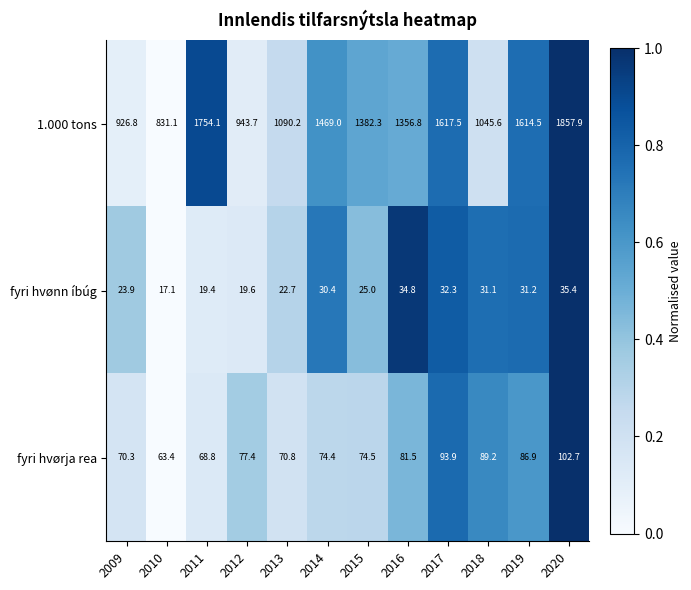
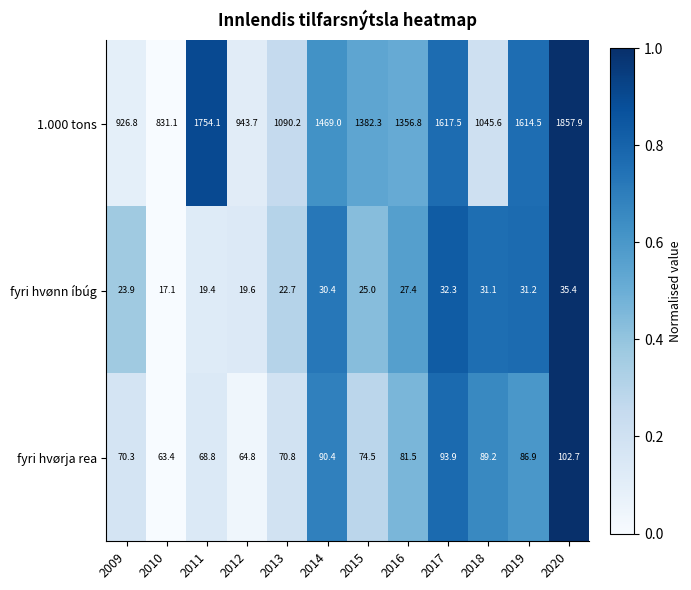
  {
    "1.000 tons": {
      "2009": 926.8,
      "2010": 831.1,
      "2011": 1754.1,
      "2012": 943.7,
      "2013": 1090.2,
      "2014": 1469.0,
      "2015": 1382.3,
      "2016": 1356.8,
      "2017": 1617.5,
      "2018": 1045.6,
      "2019": 1614.5,
      "2020": 1857.9
    },
    "fyri hvønn íbúg": {
      "2009": 23.9,
      "2010": 17.1,
      "2011": 19.4,
      "2012": 19.6,
      "2013": 22.7,
      "2014": 30.4,
      "2015": 25.0,
-     "2016": 34.8,
+     "2016": 27.4,
      "2017": 32.3,
      "2018": 31.1,
      "2019": 31.2,
      "2020": 35.4
    },
    "fyri hvørja rea": {
      "2009": 70.3,
      "2010": 63.4,
      "2011": 68.8,
-     "2012": 77.4,
+     "2012": 64.8,
      "2013": 70.8,
-     "2014": 74.4,
+     "2014": 90.4,
      "2015": 74.5,
      "2016": 81.5,
      "2017": 93.9,
      "2018": 89.2,
      "2019": 86.9,
      "2020": 102.7
    }
  }
